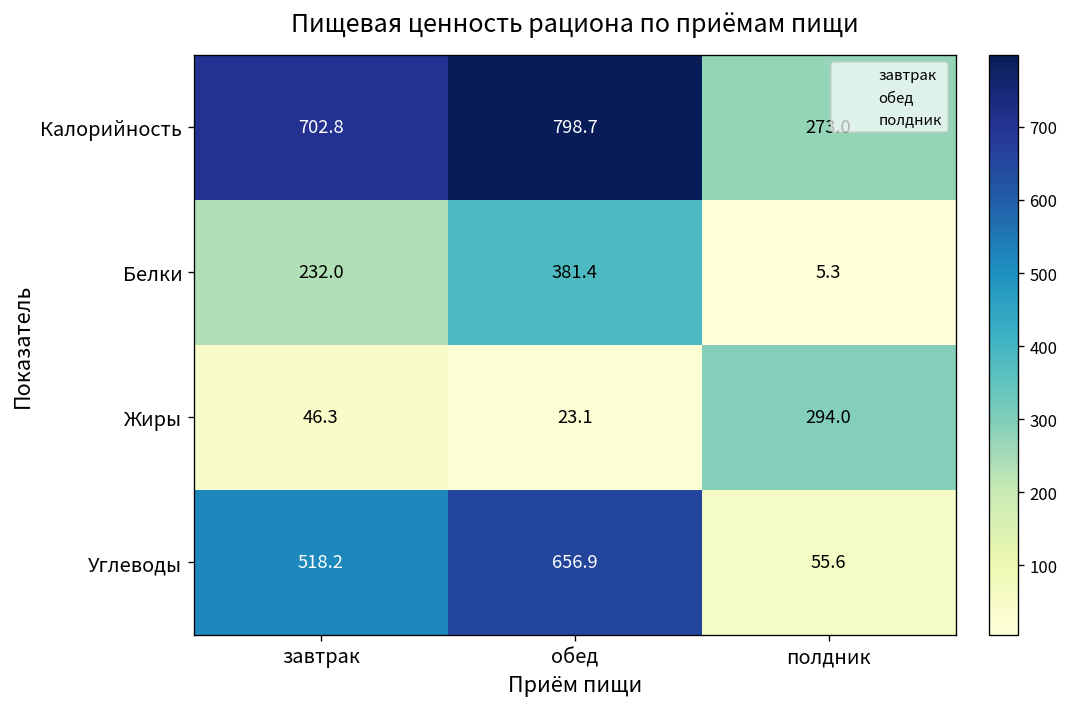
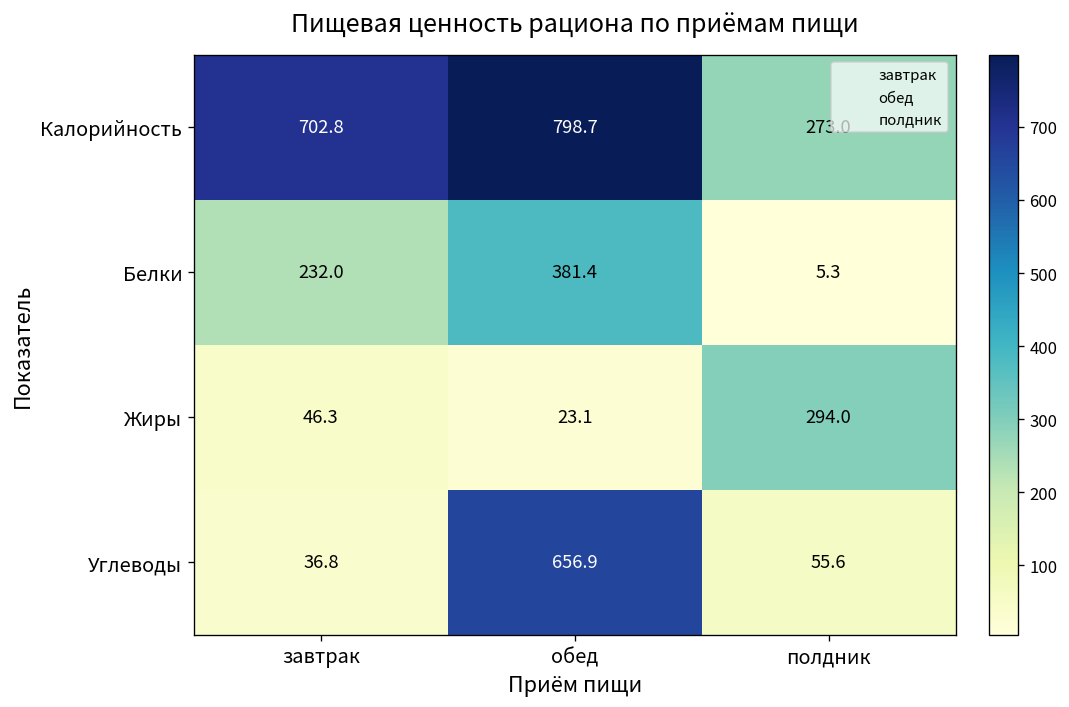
  {
    "Калорийность": {
      "завтрак": 702.8,
      "обед": 798.7
    },
    "Белки": {
      "завтрак": 232.0,
      "обед": 381.4,
      "полдник": 5.3
    },
    "Жиры": {
      "завтрак": 46.3,
      "обед": 23.1,
      "полдник": 294.0
    },
    "Углеводы": {
-     "завтрак": 518.2,
+     "завтрак": 36.8,
      "обед": 656.9,
      "полдник": 55.6
    }
  }
